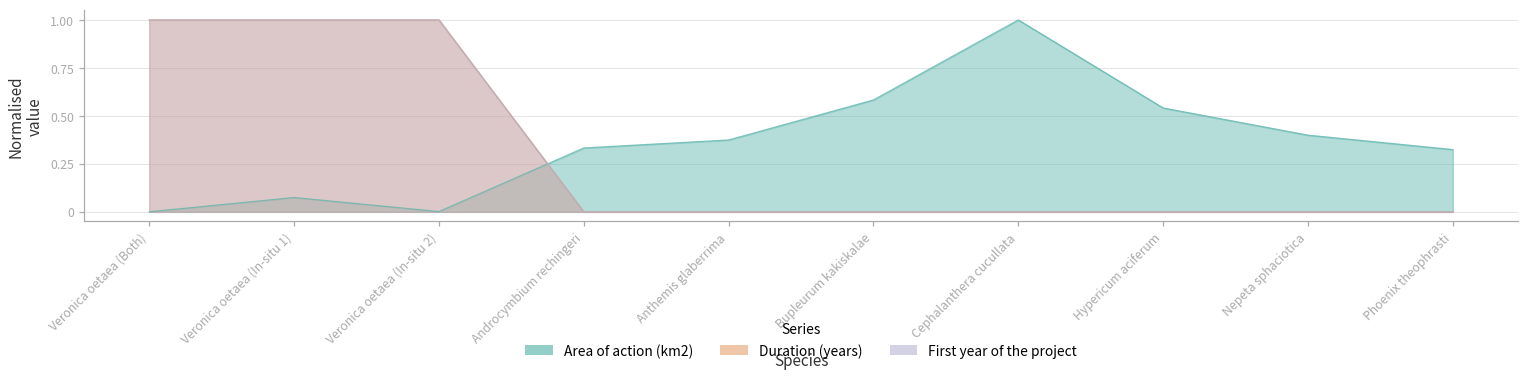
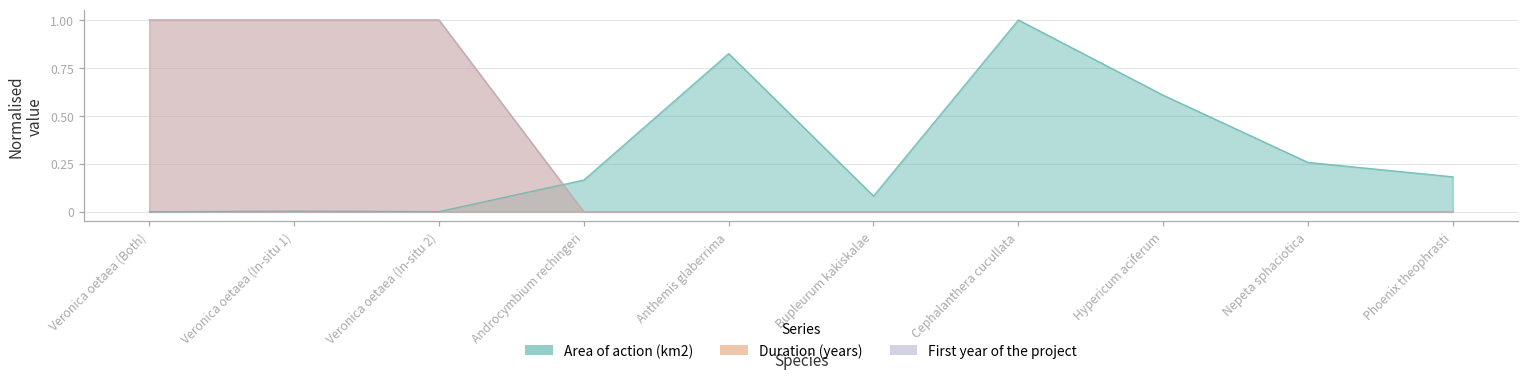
  {
    "Area of action (km2)": {
      "Veronica oetaea (Both)": 0.00,
-     "Veronica oetaea (In-situ 1)": 0.07,
+     "Veronica oetaea (In-situ 1)": 0.00,
      "Veronica oetaea (In-situ 2)": 0.00,
-     "Androcymbium rechingeri": 0.33,
-     "Anthemis glaberrima": 0.37,
-     "Bupleurum kakiskalae": 0.58,
+     "Androcymbium rechingeri": 0.17,
+     "Anthemis glaberrima": 0.82,
+     "Bupleurum kakiskalae": 0.08,
      "Cephalanthera cucullata": 1.00,
-     "Hypericum aciferum": 0.54,
-     "Nepeta sphaciotica": 0.40,
-     "Phoenix theophrasti": 0.32
+     "Hypericum aciferum": 0.61,
+     "Nepeta sphaciotica": 0.26,
+     "Phoenix theophrasti": 0.18
    },
    "First year of the project": {
      "Veronica oetaea (Both)": 1.00,
      "Veronica oetaea (In-situ 1)": 1.00,
      "Veronica oetaea (In-situ 2)": 1.00,
      "Androcymbium rechingeri": 0.00,
      "Anthemis glaberrima": 0.00,
      "Bupleurum kakiskalae": 0.00,
      "Cephalanthera cucullata": 0.00,
      "Hypericum aciferum": 0.00,
      "Nepeta sphaciotica": 0.00,
      "Phoenix theophrasti": 0.00
    }
  }
